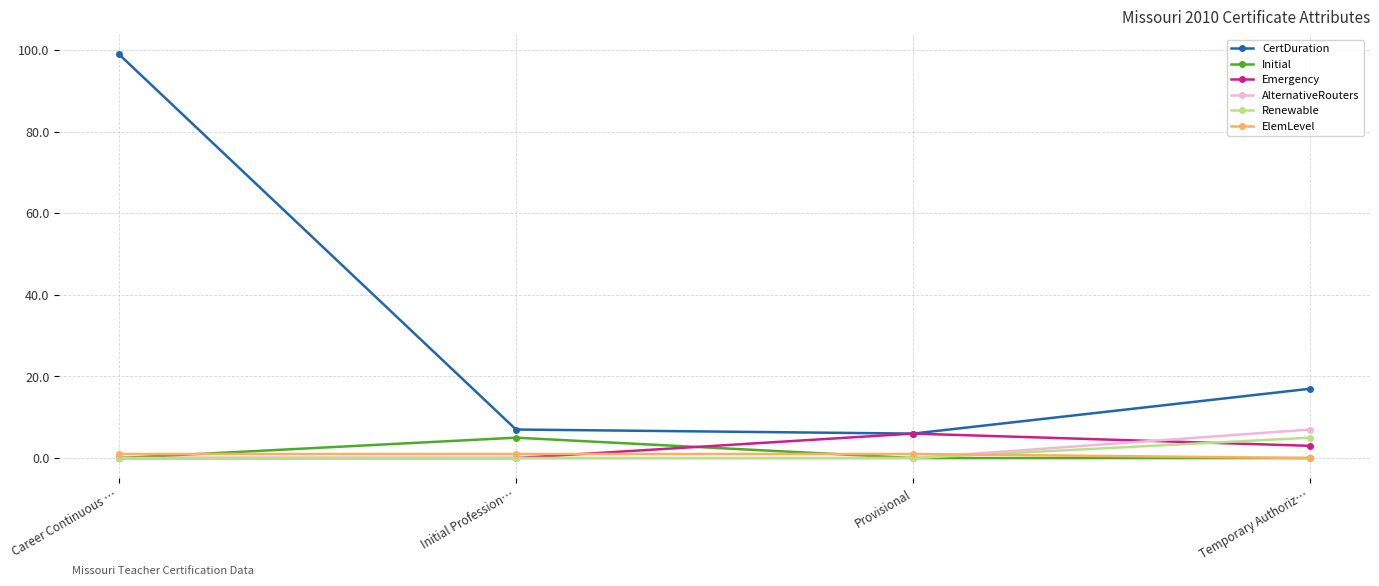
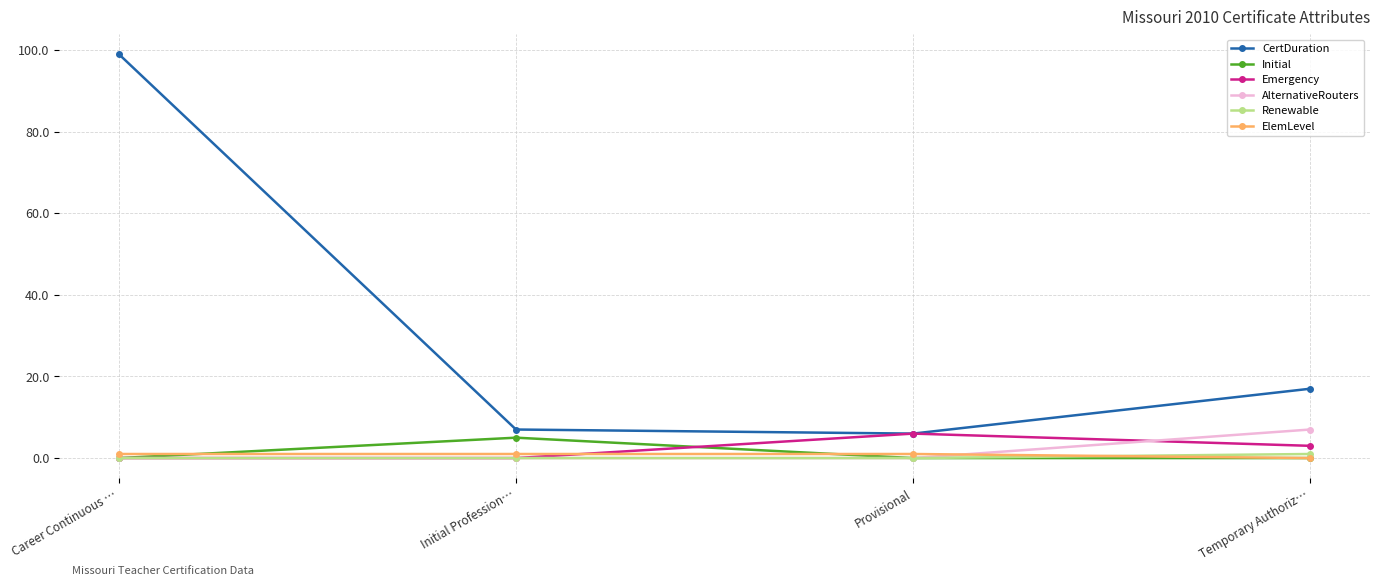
  {
    "CertDuration": {
      "Career Continuous …": 99,
      "Initial Profession…": 7,
      "Temporary Authoriz…": 17
    },
    "Initial": {
      "Initial Profession…": 5
    },
    "Emergency": {
      "Temporary Authoriz…": 3
    },
    "AlternativeRouters": {
      "Temporary Authoriz…": 7
    },
    "Renewable": {
-     "Temporary Authoriz…": 5
+     "Temporary Authoriz…": 1
    },
    "ElemLevel": {
      "Career Continuous …": 1,
      "Initial Profession…": 1,
      "Provisional": 1
    }
  }
